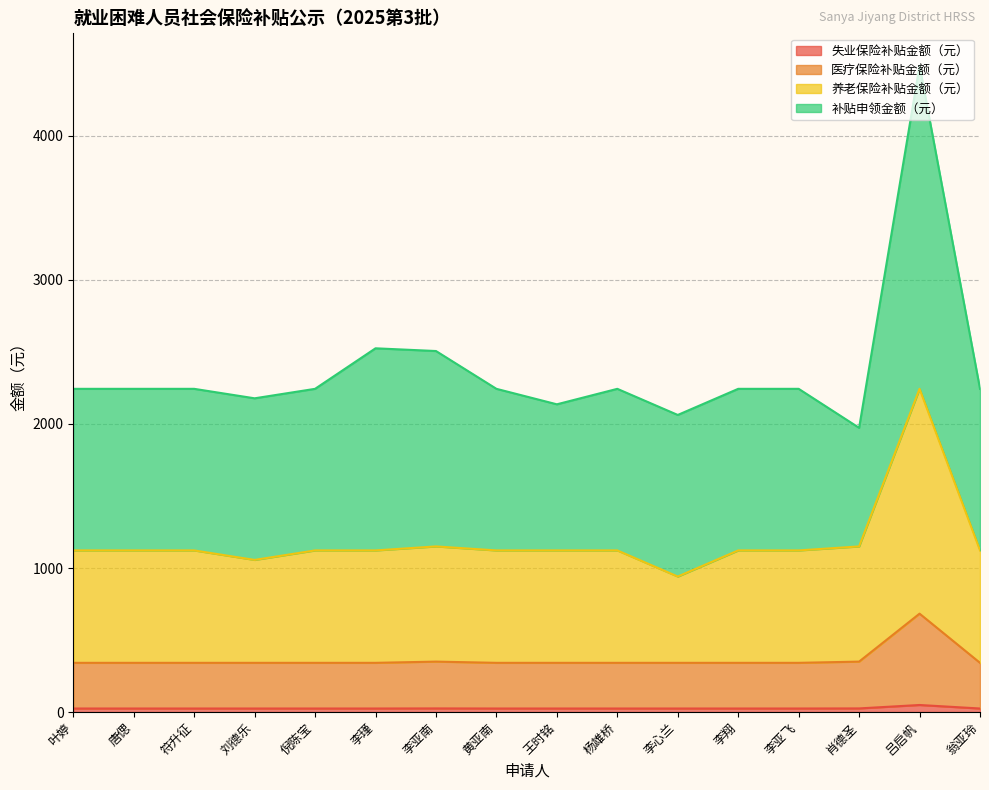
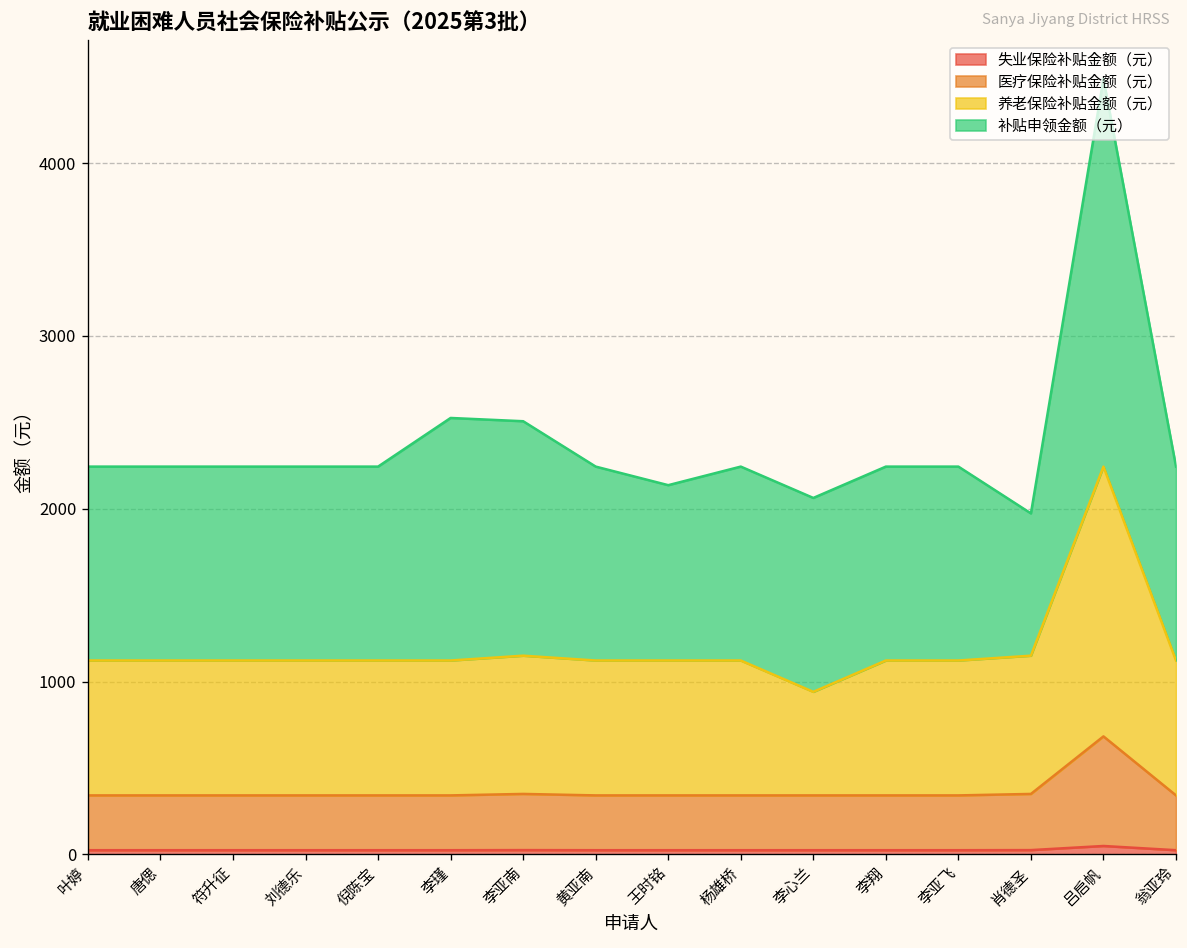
  {
    "养老保险补贴金额（元）": {
      "叶婷": 780,
      "唐偲": 780,
      "符升征": 780,
-     "刘德乐": 710,
+     "刘德乐": 780,
      "倪陈宝": 780,
      "李瑾": 780,
      "李亚南": 800,
      "黄亚南": 780,
      "王时铭": 780,
      "杨雄桥": 780,
      "李心兰": 600,
      "李翔": 780,
      "李亚飞": 780,
      "肖德圣": 800,
      "吕启帆": 1560,
      "翁亚玲": 780
    },
    "补贴申领金额（元）": {
      "叶婷": 1120,
      "唐偲": 1120,
      "符升征": 1120,
      "刘德乐": 1120,
      "倪陈宝": 1120,
      "李瑾": 1400,
      "李亚南": 1360,
      "黄亚南": 1120,
      "王时铭": 1010,
      "杨雄桥": 1120,
      "李心兰": 1120,
      "李翔": 1120,
      "李亚飞": 1120,
      "肖德圣": 820,
      "翁亚玲": 1120
    }
  }
